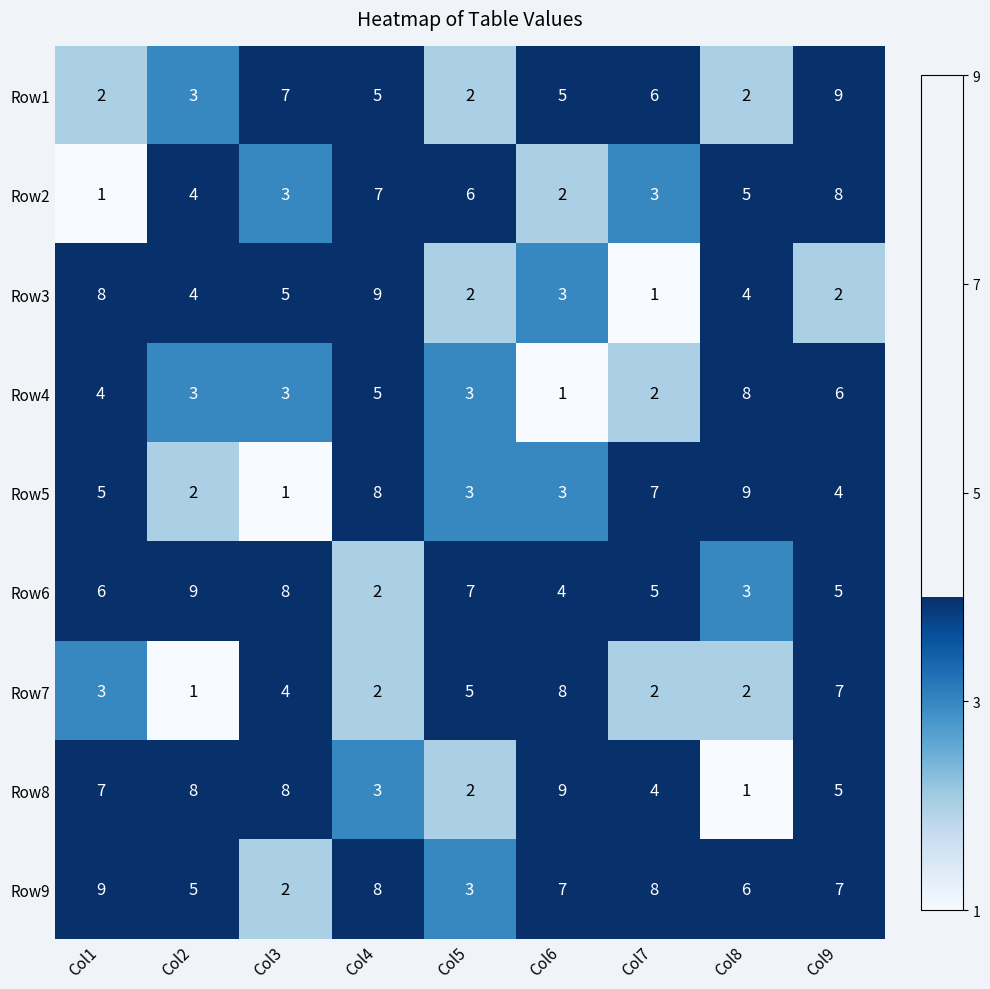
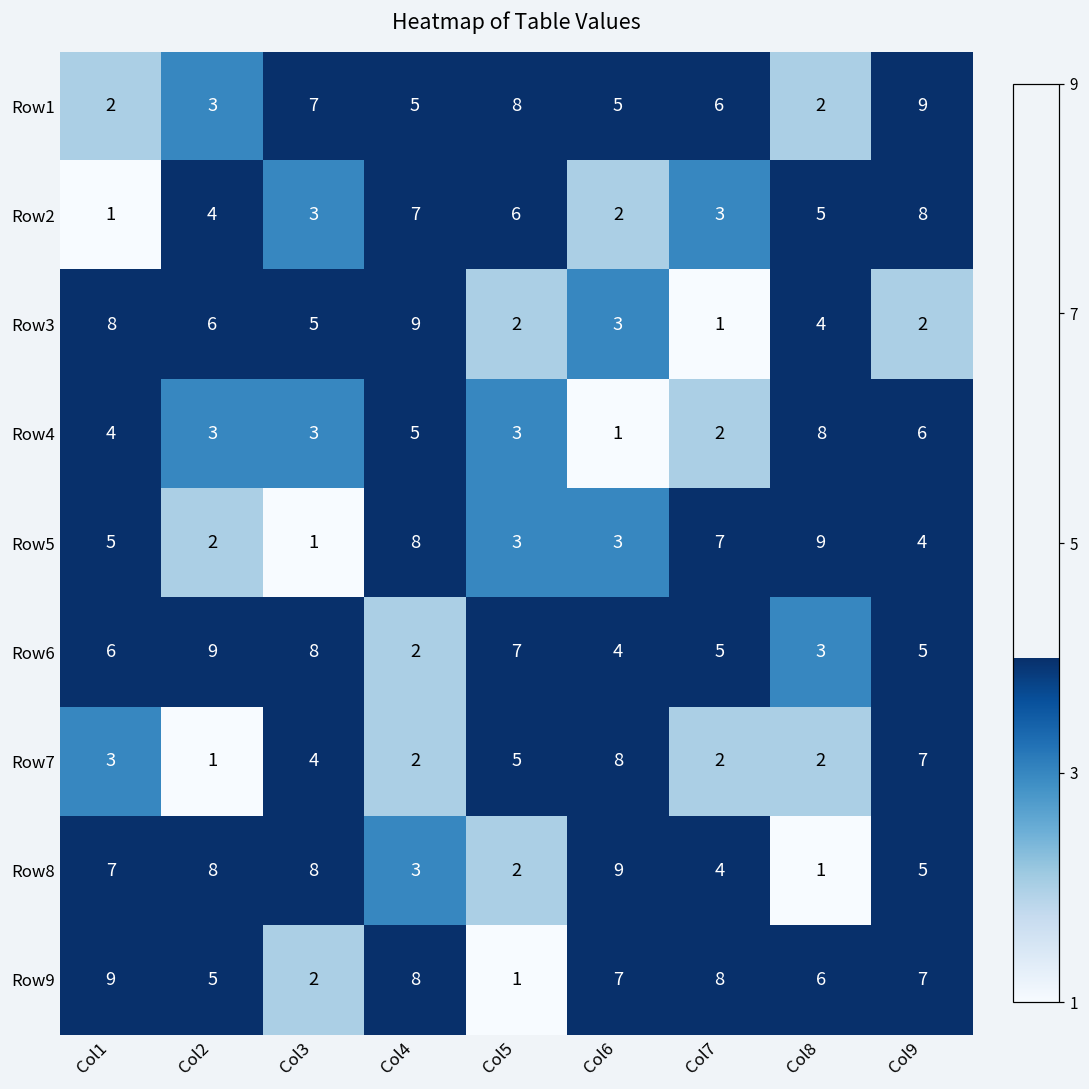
  {
    "Row1": {
      "Col1": 2,
      "Col2": 3,
      "Col3": 7,
      "Col4": 5,
-     "Col5": 2,
+     "Col5": 8,
      "Col6": 5,
      "Col7": 6,
      "Col8": 2,
      "Col9": 9
    },
    "Row2": {
      "Col1": 1,
      "Col2": 4,
      "Col3": 3,
      "Col4": 7,
      "Col5": 6,
      "Col6": 2,
      "Col7": 3,
      "Col8": 5,
      "Col9": 8
    },
    "Row3": {
      "Col1": 8,
-     "Col2": 4,
+     "Col2": 6,
      "Col3": 5,
      "Col4": 9,
      "Col5": 2,
      "Col6": 3,
      "Col7": 1,
      "Col8": 4,
      "Col9": 2
    },
    "Row4": {
      "Col1": 4,
      "Col2": 3,
      "Col3": 3,
      "Col4": 5,
      "Col5": 3,
      "Col6": 1,
      "Col7": 2,
      "Col8": 8,
      "Col9": 6
    },
    "Row5": {
      "Col1": 5,
      "Col2": 2,
      "Col3": 1,
      "Col4": 8,
      "Col5": 3,
      "Col6": 3,
      "Col7": 7,
      "Col8": 9,
      "Col9": 4
    },
    "Row6": {
      "Col1": 6,
      "Col2": 9,
      "Col3": 8,
      "Col4": 2,
      "Col5": 7,
      "Col6": 4,
      "Col7": 5,
      "Col8": 3,
      "Col9": 5
    },
    "Row7": {
      "Col1": 3,
      "Col2": 1,
      "Col3": 4,
      "Col4": 2,
      "Col5": 5,
      "Col6": 8,
      "Col7": 2,
      "Col8": 2,
      "Col9": 7
    },
    "Row8": {
      "Col1": 7,
      "Col2": 8,
      "Col3": 8,
      "Col4": 3,
      "Col5": 2,
      "Col6": 9,
      "Col7": 4,
      "Col8": 1,
      "Col9": 5
    },
    "Row9": {
      "Col1": 9,
      "Col2": 5,
      "Col3": 2,
      "Col4": 8,
-     "Col5": 3,
+     "Col5": 1,
      "Col6": 7,
      "Col7": 8,
      "Col8": 6,
      "Col9": 7
    }
  }
